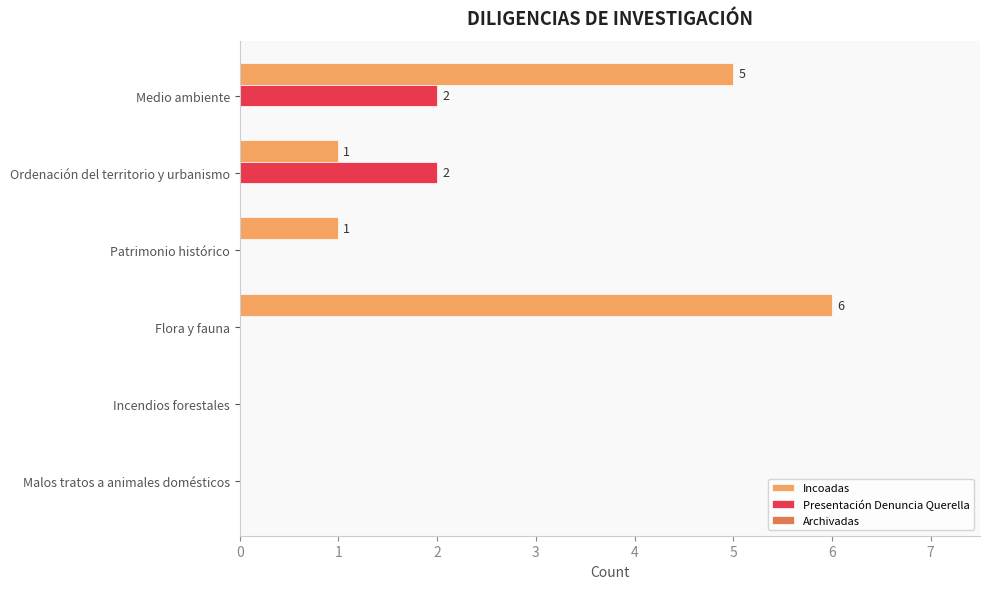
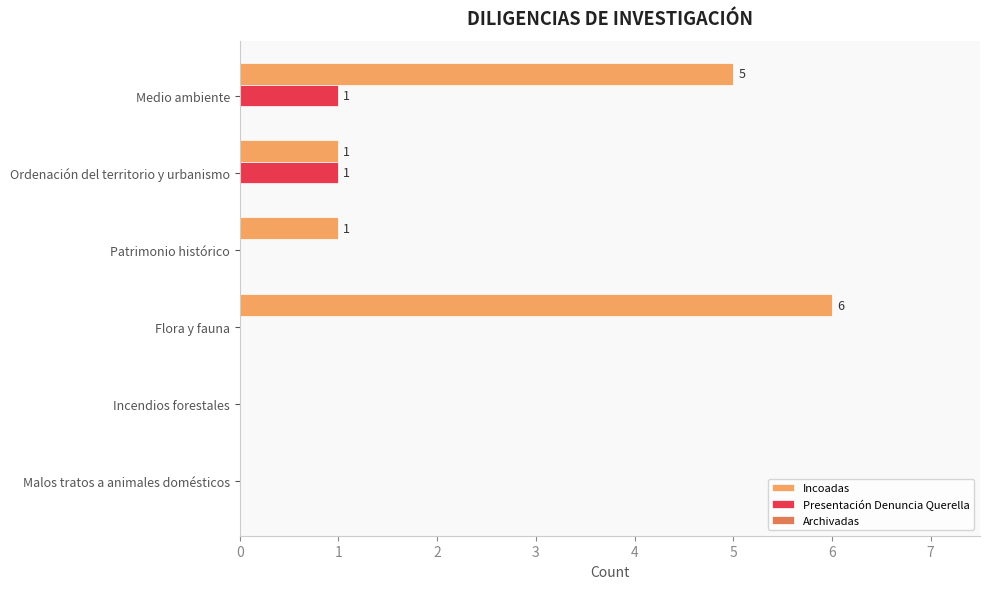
  {
    "Presentación Denuncia Querella": {
-     "Medio ambiente": 2,
-     "Ordenación del territorio y urbanismo": 2
+     "Medio ambiente": 1,
+     "Ordenación del territorio y urbanismo": 1
    }
  }
